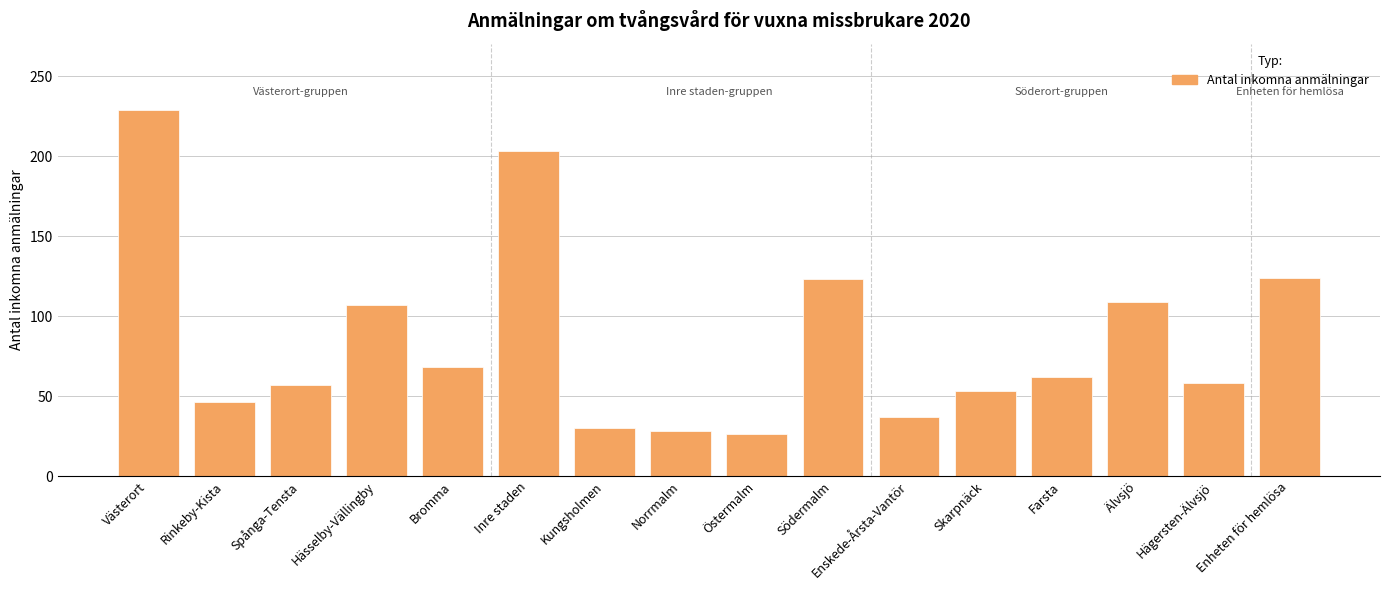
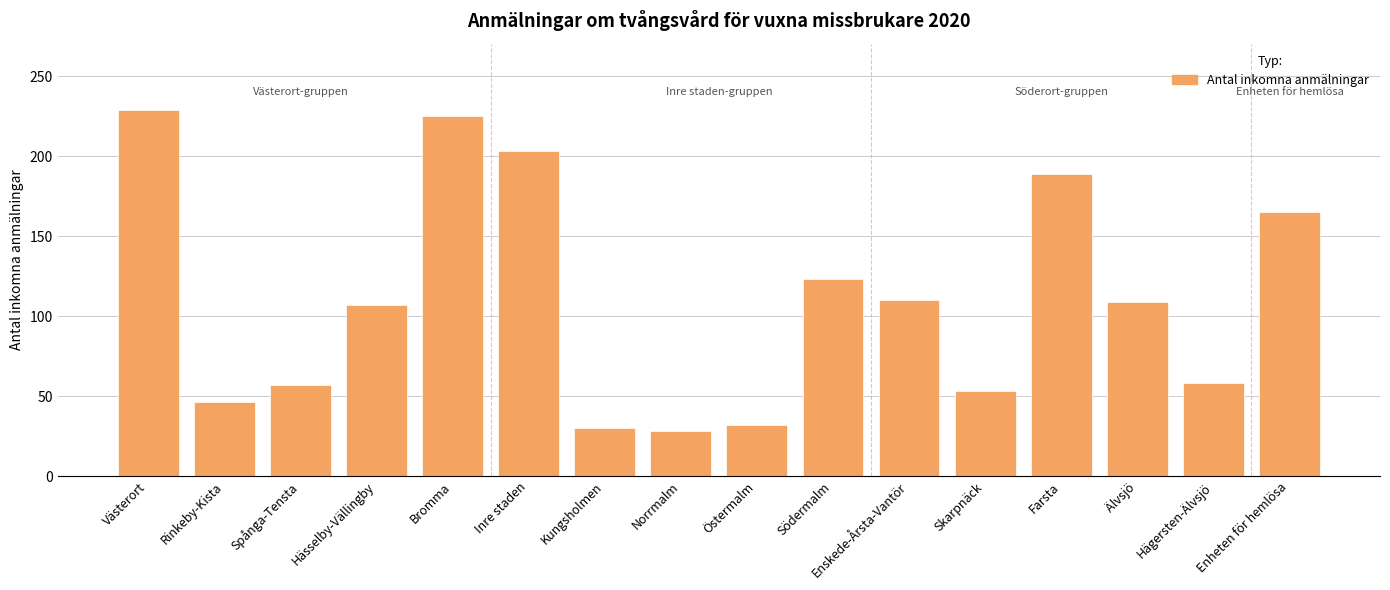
  {
    "Västerort": 229,
    "Rinkeby-Kista": 46,
    "Spånga-Tensta": 57,
    "Hässelby-Vällingby": 107,
-   "Bromma": 68,
+   "Bromma": 225,
    "Inre staden": 203,
    "Kungsholmen": 30,
    "Norrmalm": 28,
-   "Östermalm": 26,
+   "Östermalm": 32,
    "Södermalm": 123,
-   "Enskede-Årsta-Vantör": 37,
+   "Enskede-Årsta-Vantör": 110,
    "Skarpnäck": 53,
-   "Farsta": 62,
+   "Farsta": 189,
    "Älvsjö": 109,
    "Hägersten-Älvsjö": 58,
-   "Enheten för hemlösa": 124
+   "Enheten för hemlösa": 165
  }
